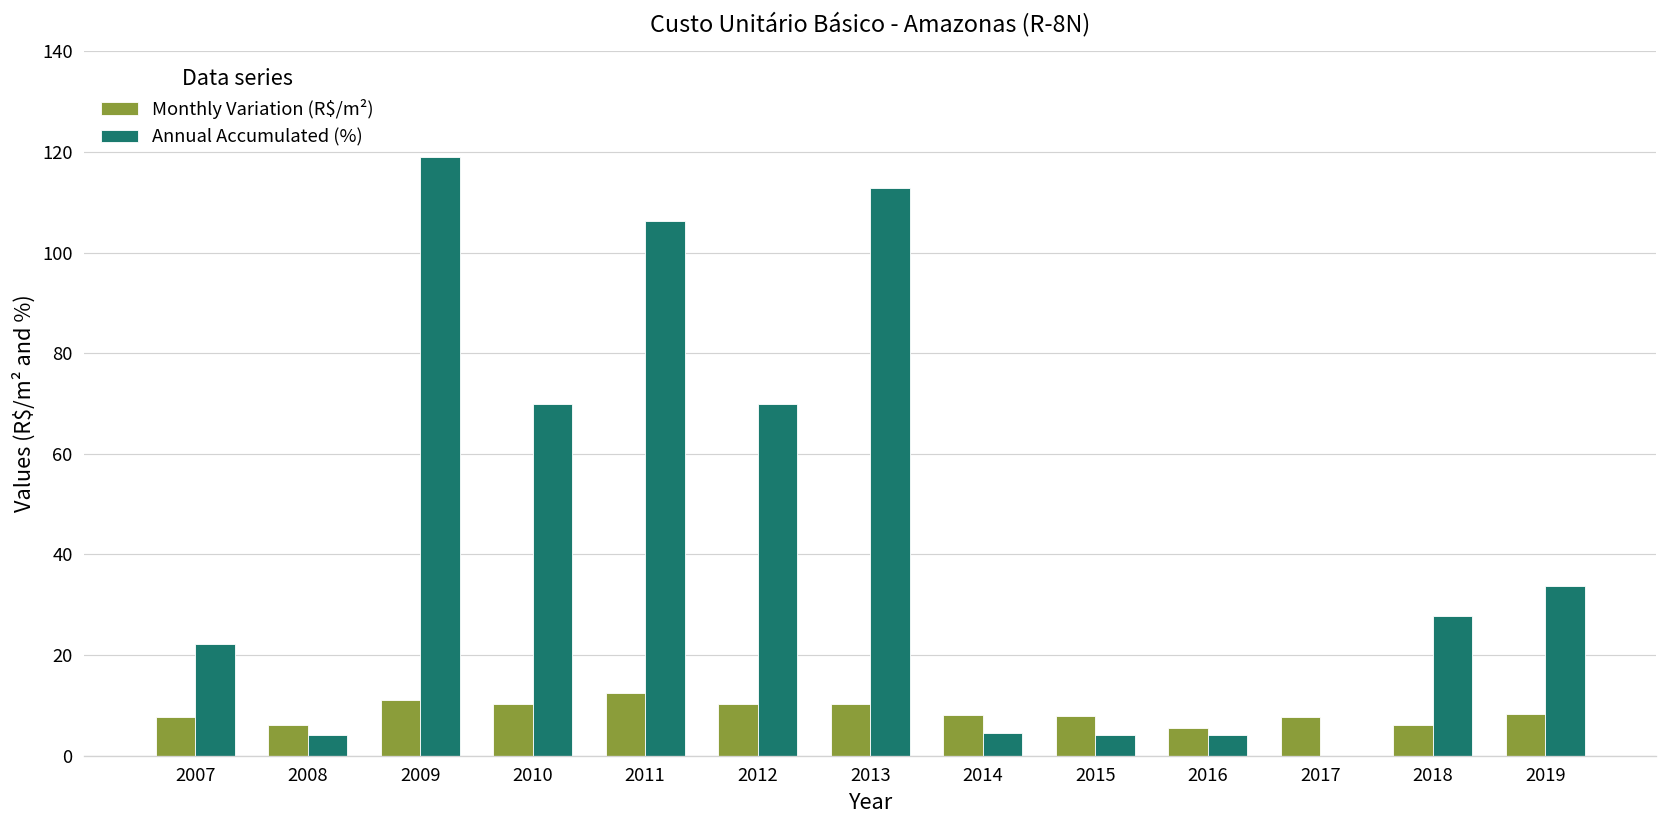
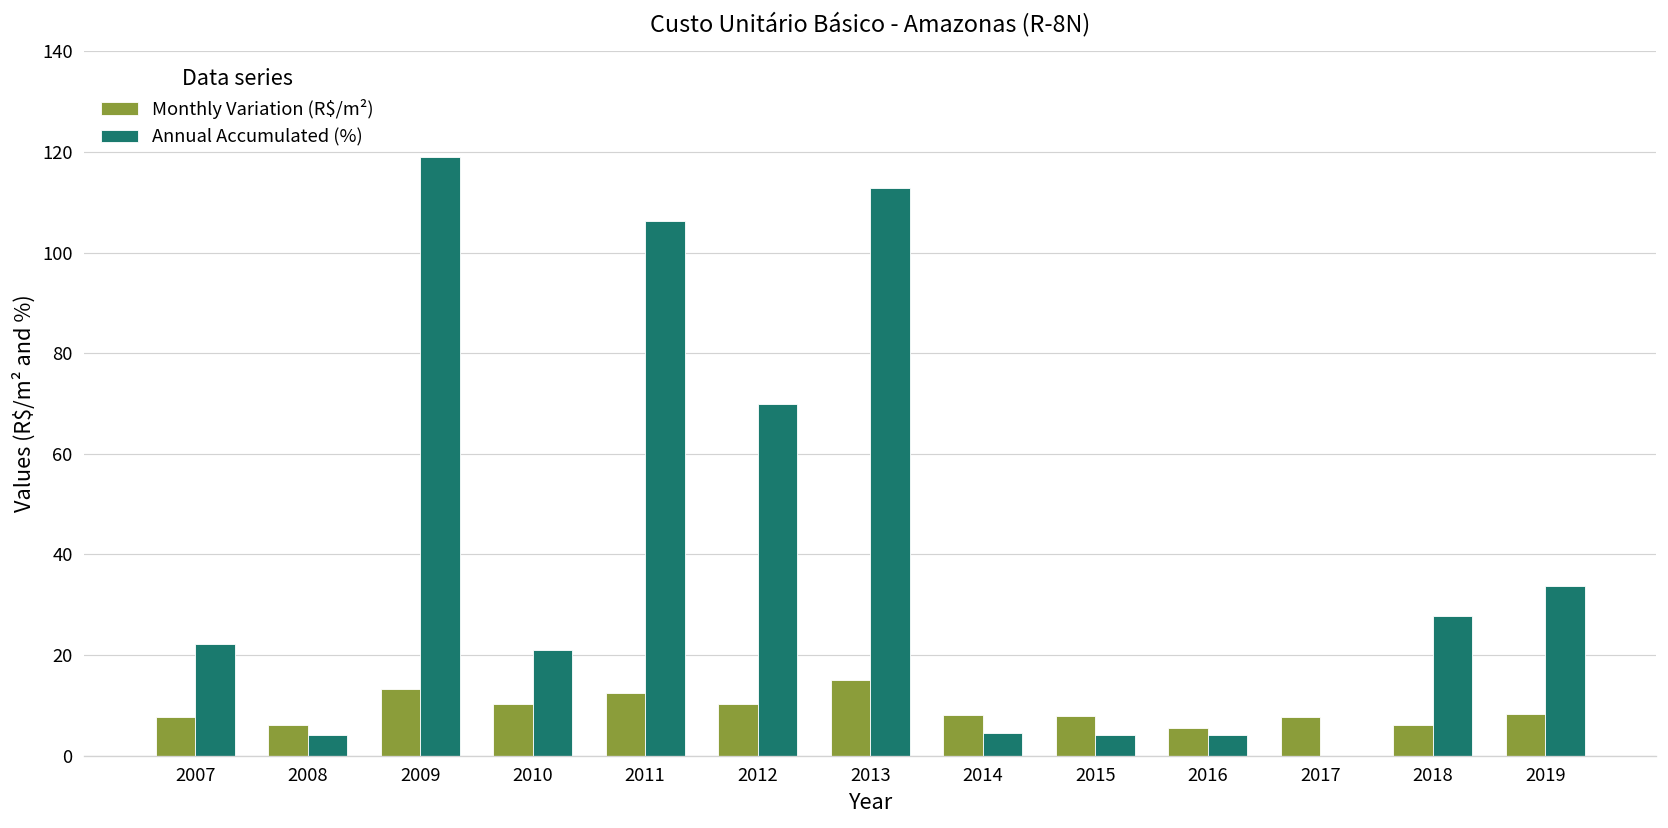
  {
    "Monthly Variation (R$/m²)": {
      "2007": 8,
      "2008": 6,
-     "2009": 11,
+     "2009": 13,
      "2010": 10,
      "2011": 12,
      "2012": 10,
-     "2013": 10,
+     "2013": 15,
      "2014": 8,
      "2015": 8,
      "2016": 6,
      "2017": 8,
      "2018": 6,
      "2019": 8
    },
    "Annual Accumulated (%)": {
      "2007": 22,
      "2008": 4,
      "2009": 119,
-     "2010": 70,
+     "2010": 21,
      "2011": 106,
      "2012": 70,
      "2013": 113,
      "2014": 5,
      "2015": 4,
      "2016": 4,
      "2017": 0,
      "2018": 28,
      "2019": 34
    }
  }
